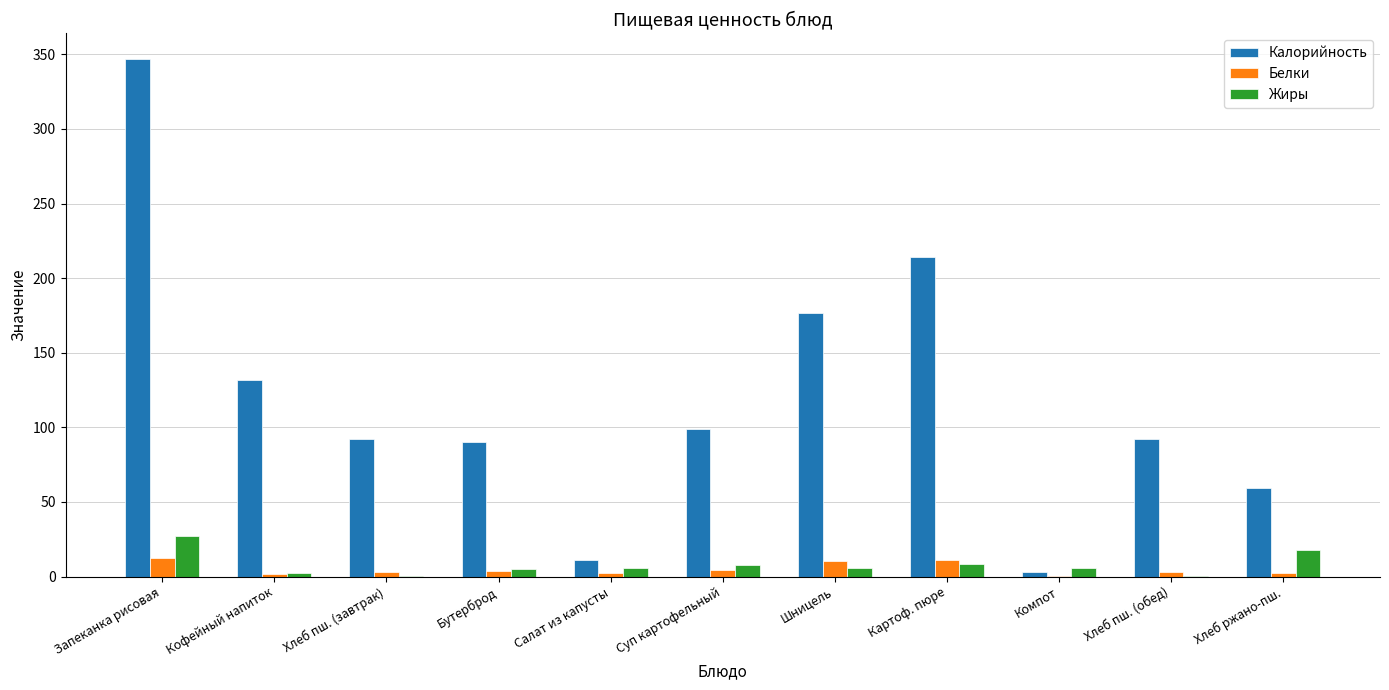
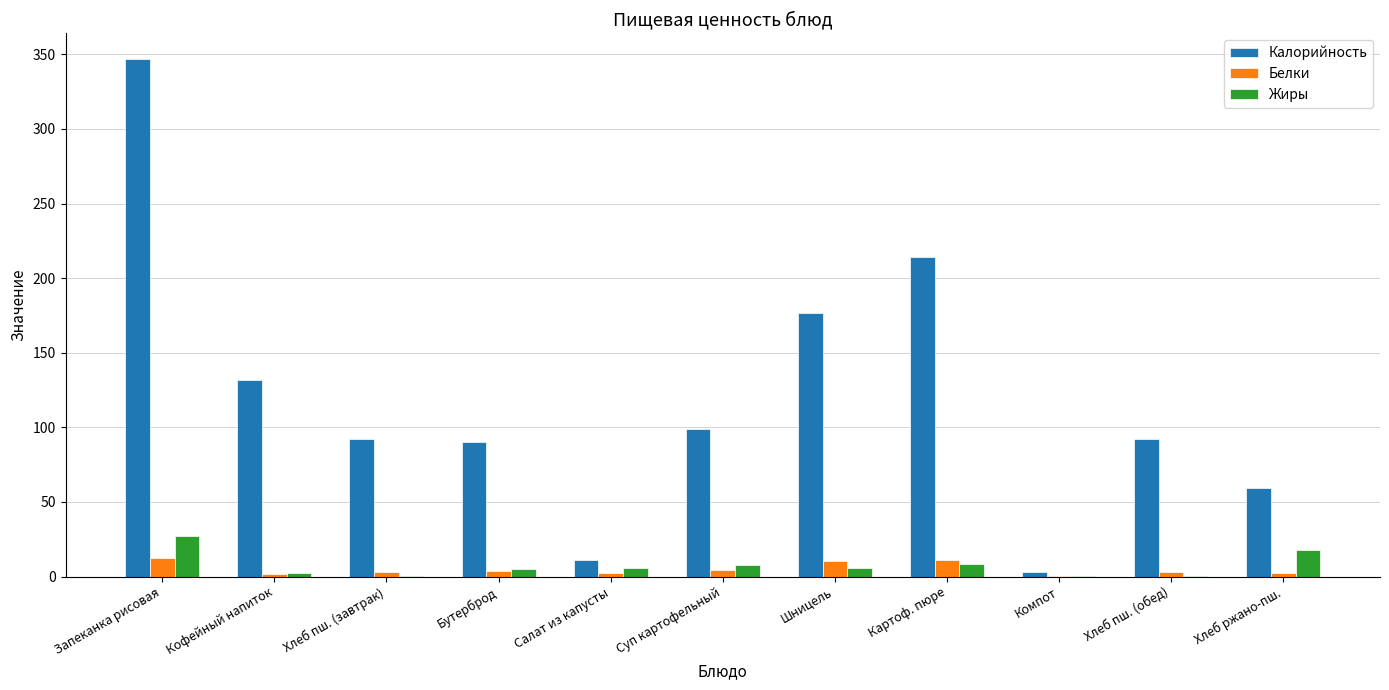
  {
    "Калорийность": {
      "Запеканка рисовая": 347,
      "Кофейный напиток": 132,
      "Хлеб пш. (завтрак)": 92,
      "Бутерброд": 90,
      "Салат из капусты": 11,
      "Суп картофельный": 99,
      "Шницель": 177,
      "Картоф. пюре": 214,
      "Компот": 3,
      "Хлеб пш. (обед)": 92,
      "Хлеб ржано-пш.": 59
    },
    "Белки": {
      "Запеканка рисовая": 13,
      "Кофейный напиток": 2,
      "Хлеб пш. (завтрак)": 3,
      "Бутерброд": 4,
      "Салат из капусты": 2,
      "Суп картофельный": 4,
      "Шницель": 11,
      "Картоф. пюре": 11,
      "Хлеб пш. (обед)": 3,
      "Хлеб ржано-пш.": 2
    },
    "Жиры": {
      "Запеканка рисовая": 27,
      "Кофейный напиток": 2,
      "Бутерброд": 5,
      "Салат из капусты": 6,
      "Суп картофельный": 8,
      "Шницель": 6,
      "Картоф. пюре": 8,
-     "Компот": 6,
+     "Компот": 0,
      "Хлеб ржано-пш.": 18
    }
  }
